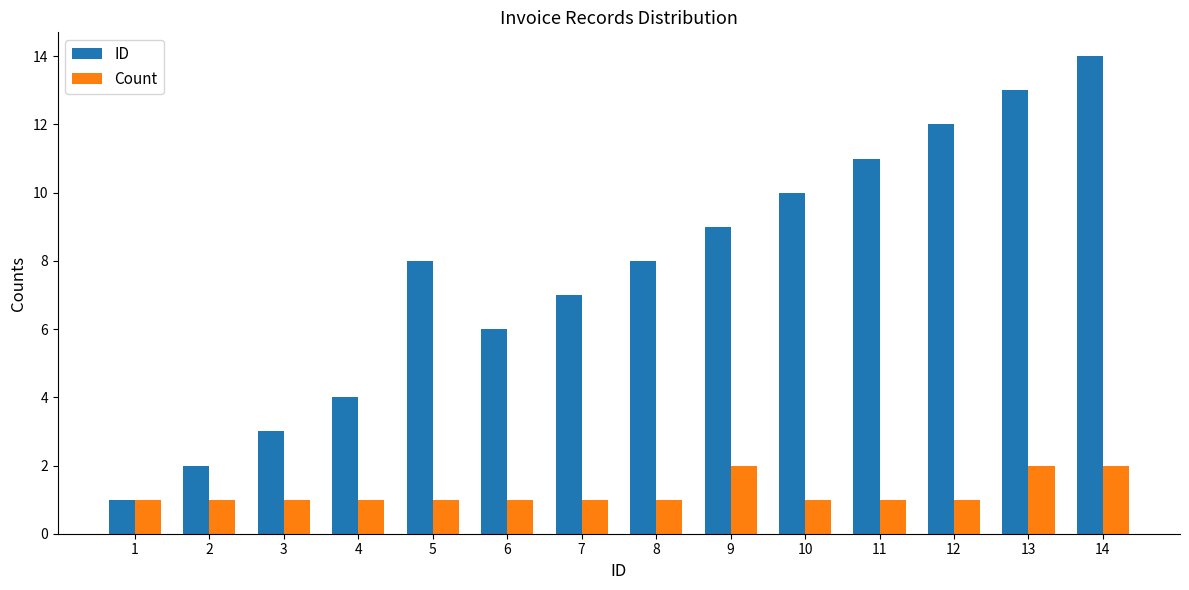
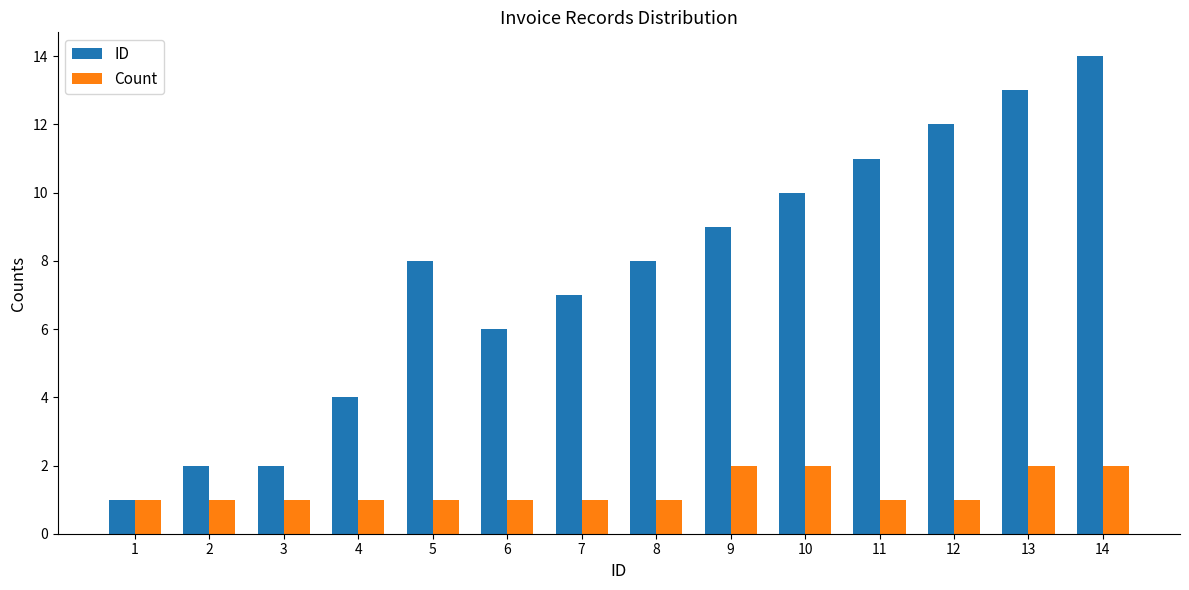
  {
    "ID": {
      "1": 1,
      "2": 2,
-     "3": 3,
+     "3": 2,
      "4": 4,
      "5": 8,
      "6": 6,
      "7": 7,
      "8": 8,
      "9": 9,
      "10": 10,
      "11": 11,
      "12": 12,
      "13": 13,
      "14": 14
    },
    "Count": {
      "1": 1,
      "2": 1,
      "3": 1,
      "4": 1,
      "5": 1,
      "6": 1,
      "7": 1,
      "8": 1,
      "9": 2,
-     "10": 1,
+     "10": 2,
      "11": 1,
      "12": 1,
      "13": 2,
      "14": 2
    }
  }
